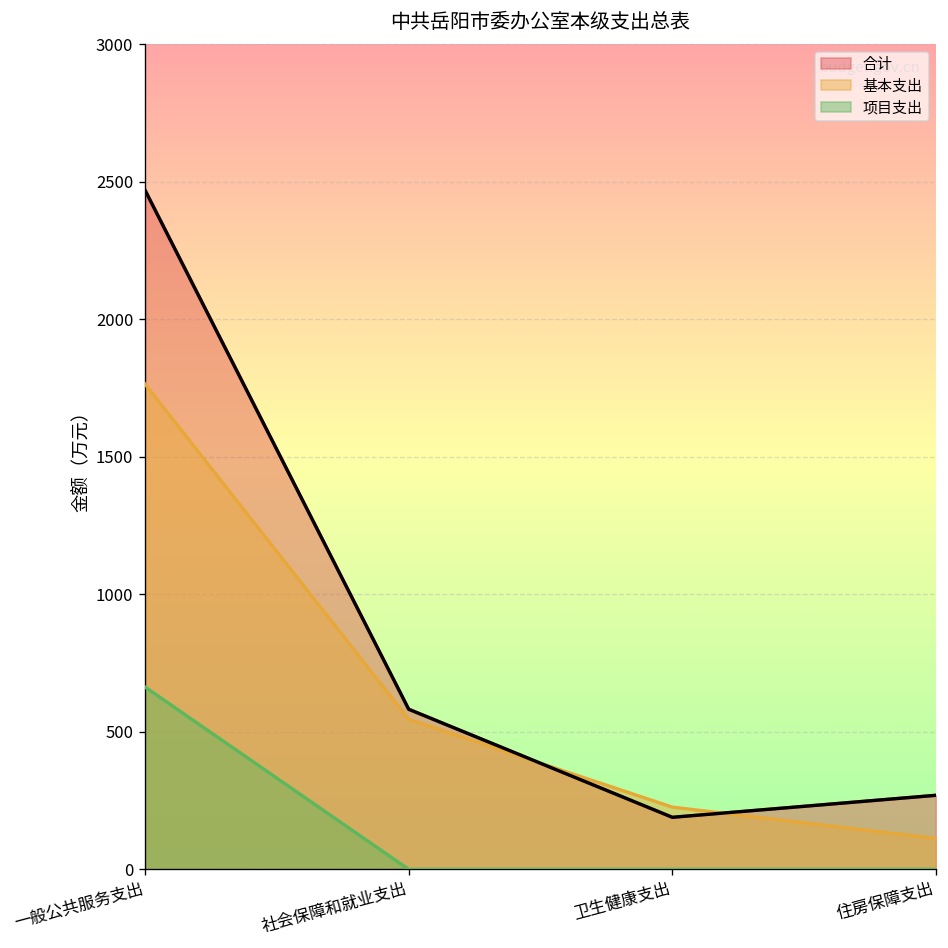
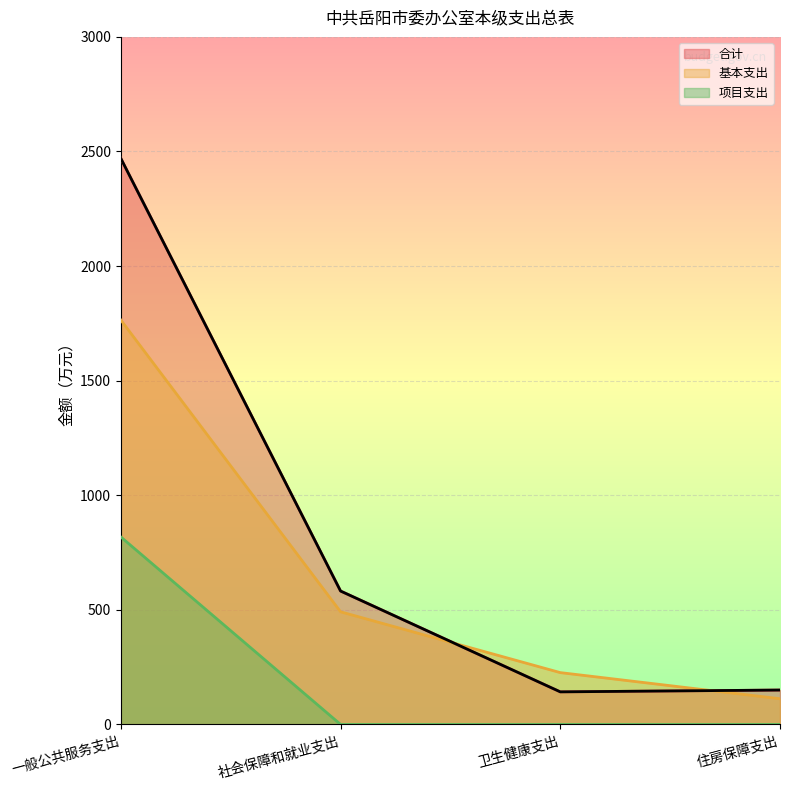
  {
    "合计": {
      "一般公共服务支出": 2470,
      "社会保障和就业支出": 580,
-     "卫生健康支出": 190,
-     "住房保障支出": 270
+     "卫生健康支出": 140,
+     "住房保障支出": 150
    },
    "基本支出": {
      "一般公共服务支出": 1760,
-     "社会保障和就业支出": 550,
+     "社会保障和就业支出": 490,
      "卫生健康支出": 230,
      "住房保障支出": 110
    },
    "项目支出": {
-     "一般公共服务支出": 660,
+     "一般公共服务支出": 820,
      "社会保障和就业支出": 0,
      "卫生健康支出": 0,
      "住房保障支出": 0
    }
  }
